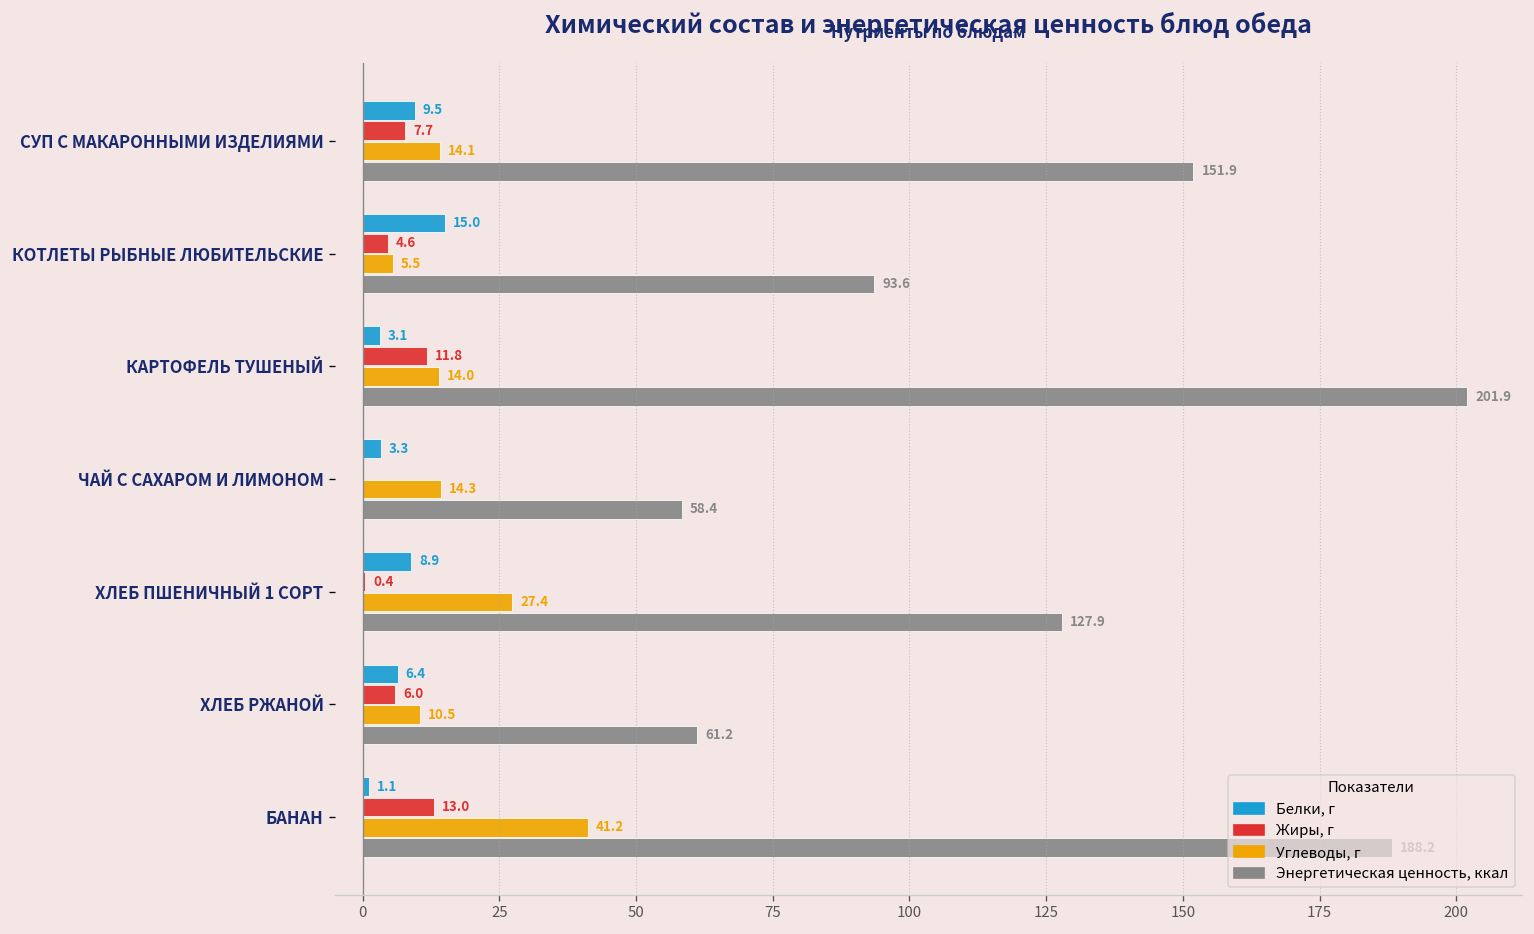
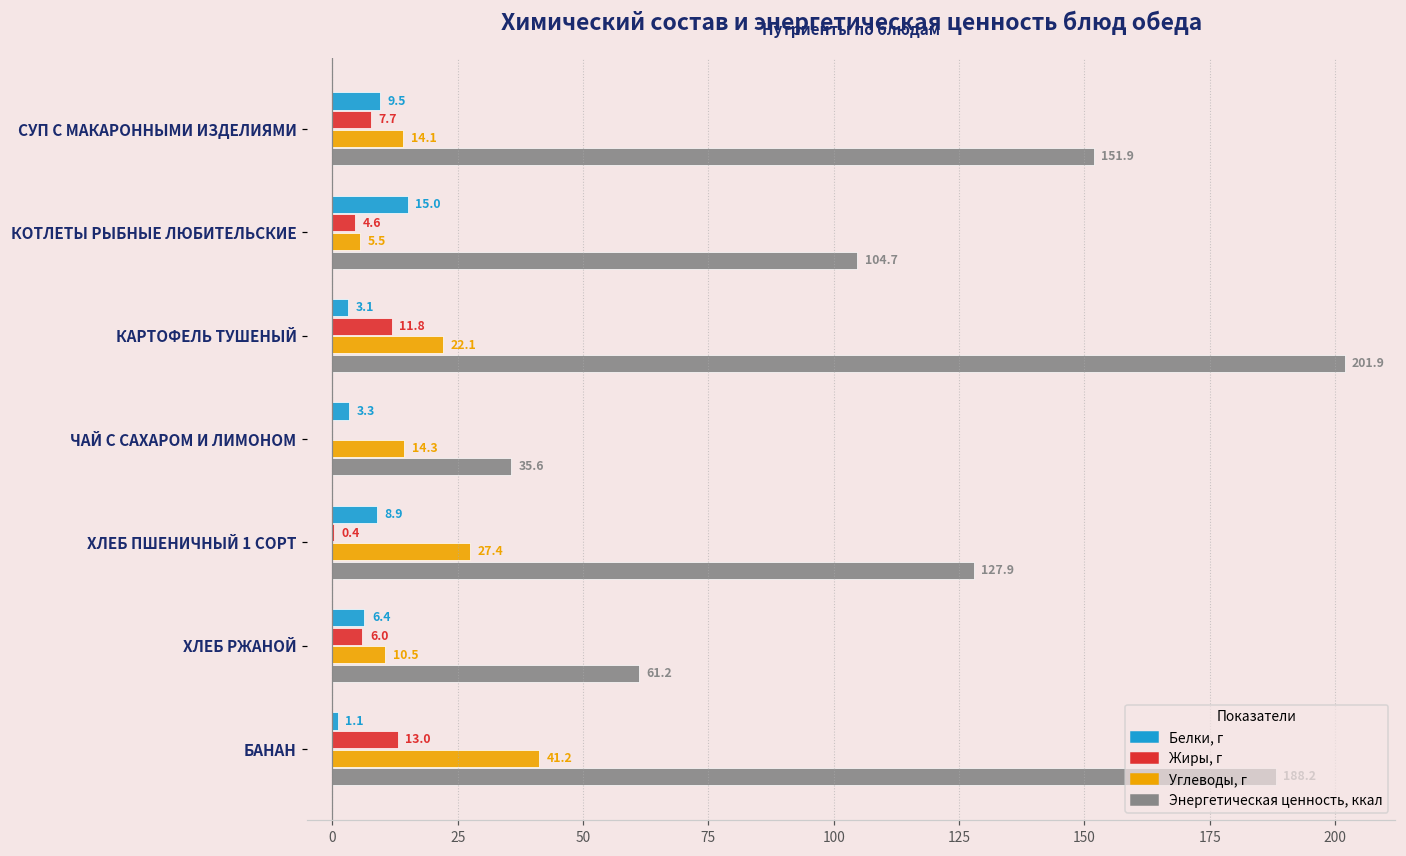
  {
    "Белки, г": {
      "СУП С МАКАРОННЫМИ ИЗДЕЛИЯМИ": 9.5,
      "КОТЛЕТЫ РЫБНЫЕ ЛЮБИТЕЛЬСКИЕ": 15.0,
      "КАРТОФЕЛЬ ТУШЕНЫЙ": 3.1,
      "ЧАЙ С САХАРОМ И ЛИМОНОМ": 3.3,
      "ХЛЕБ ПШЕНИЧНЫЙ 1 СОРТ": 8.9,
      "ХЛЕБ РЖАНОЙ": 6.4,
      "БАНАН": 1.1
    },
    "Жиры, г": {
      "СУП С МАКАРОННЫМИ ИЗДЕЛИЯМИ": 7.7,
      "КОТЛЕТЫ РЫБНЫЕ ЛЮБИТЕЛЬСКИЕ": 4.6,
      "КАРТОФЕЛЬ ТУШЕНЫЙ": 11.8,
      "ХЛЕБ ПШЕНИЧНЫЙ 1 СОРТ": 0.4,
      "ХЛЕБ РЖАНОЙ": 6.0,
      "БАНАН": 13.0
    },
    "Углеводы, г": {
      "СУП С МАКАРОННЫМИ ИЗДЕЛИЯМИ": 14.1,
      "КОТЛЕТЫ РЫБНЫЕ ЛЮБИТЕЛЬСКИЕ": 5.5,
-     "КАРТОФЕЛЬ ТУШЕНЫЙ": 14.0,
+     "КАРТОФЕЛЬ ТУШЕНЫЙ": 22.1,
      "ЧАЙ С САХАРОМ И ЛИМОНОМ": 14.3,
      "ХЛЕБ ПШЕНИЧНЫЙ 1 СОРТ": 27.4,
      "ХЛЕБ РЖАНОЙ": 10.5,
      "БАНАН": 41.2
    },
    "Энергетическая ценность, ккал": {
      "СУП С МАКАРОННЫМИ ИЗДЕЛИЯМИ": 151.9,
-     "КОТЛЕТЫ РЫБНЫЕ ЛЮБИТЕЛЬСКИЕ": 93.6,
+     "КОТЛЕТЫ РЫБНЫЕ ЛЮБИТЕЛЬСКИЕ": 104.7,
      "КАРТОФЕЛЬ ТУШЕНЫЙ": 201.9,
-     "ЧАЙ С САХАРОМ И ЛИМОНОМ": 58.4,
+     "ЧАЙ С САХАРОМ И ЛИМОНОМ": 35.6,
      "ХЛЕБ ПШЕНИЧНЫЙ 1 СОРТ": 127.9,
      "ХЛЕБ РЖАНОЙ": 61.2
    }
  }
